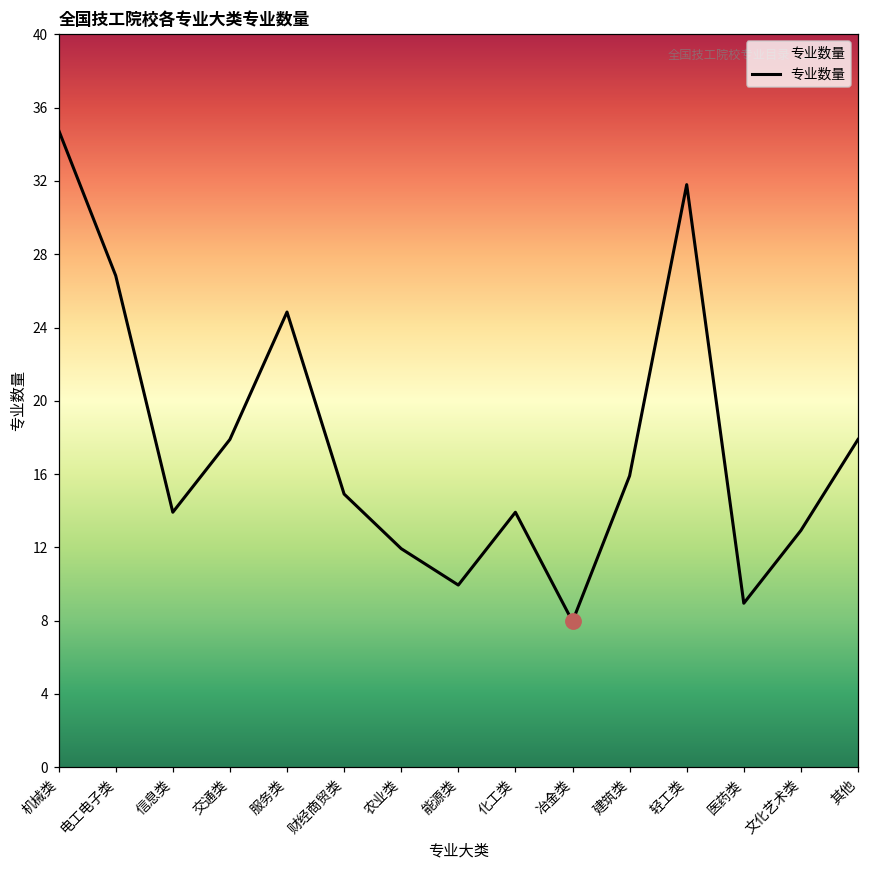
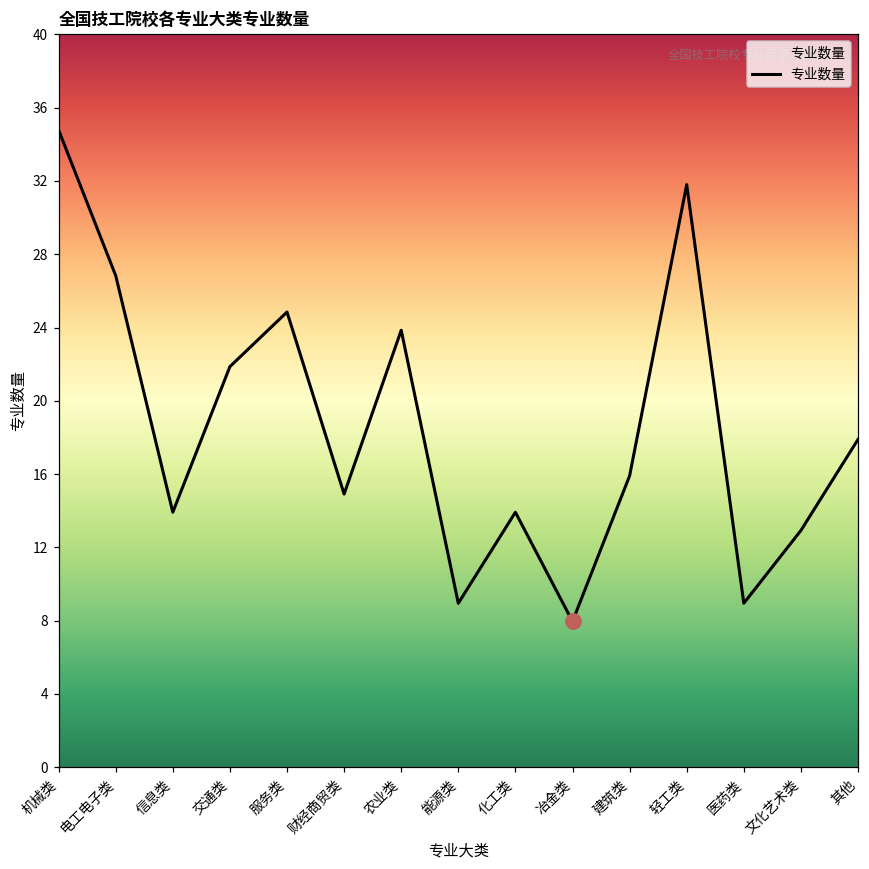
  {
    "专业数量": {
      "机械类": 35,
      "电工电子类": 27,
      "信息类": 14,
-     "交通类": 18,
+     "交通类": 22,
      "服务类": 25,
      "财经商贸类": 15,
-     "农业类": 12,
-     "能源类": 10,
+     "农业类": 24,
+     "能源类": 9,
      "化工类": 14,
      "建筑类": 16,
      "轻工类": 32,
      "医药类": 9,
      "文化艺术类": 13,
      "其他": 18
    }
  }
